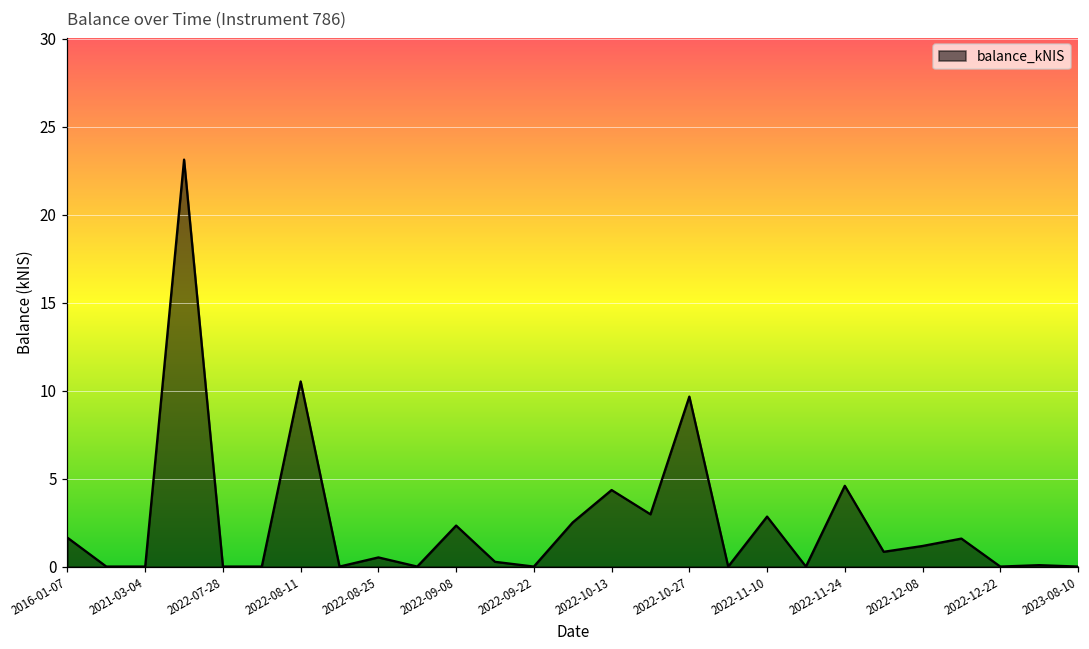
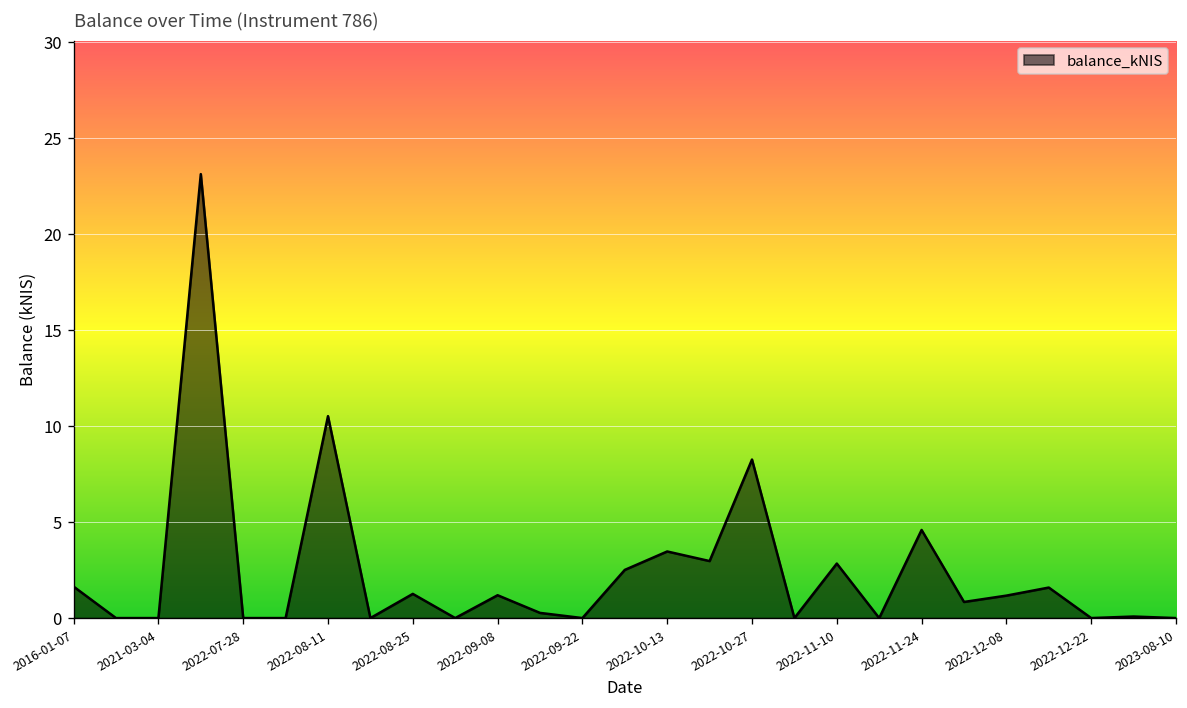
  {
    "2016-01-07": 1.6,
    "2021-03-04": 0.0,
    "2022-07-28": 0.0,
    "2022-08-11": 10.5,
-   "2022-08-25": 0.5,
-   "2022-09-08": 2.3,
+   "2022-08-25": 1.3,
+   "2022-09-08": 1.2,
    "2022-09-22": 0.0,
-   "2022-10-13": 4.4,
-   "2022-10-27": 9.7,
+   "2022-10-13": 3.5,
+   "2022-10-27": 8.3,
    "2022-11-10": 2.8,
    "2022-11-24": 4.6,
    "2022-12-08": 1.2,
    "2022-12-22": 0.0,
    "2023-08-10": 0.0
  }
